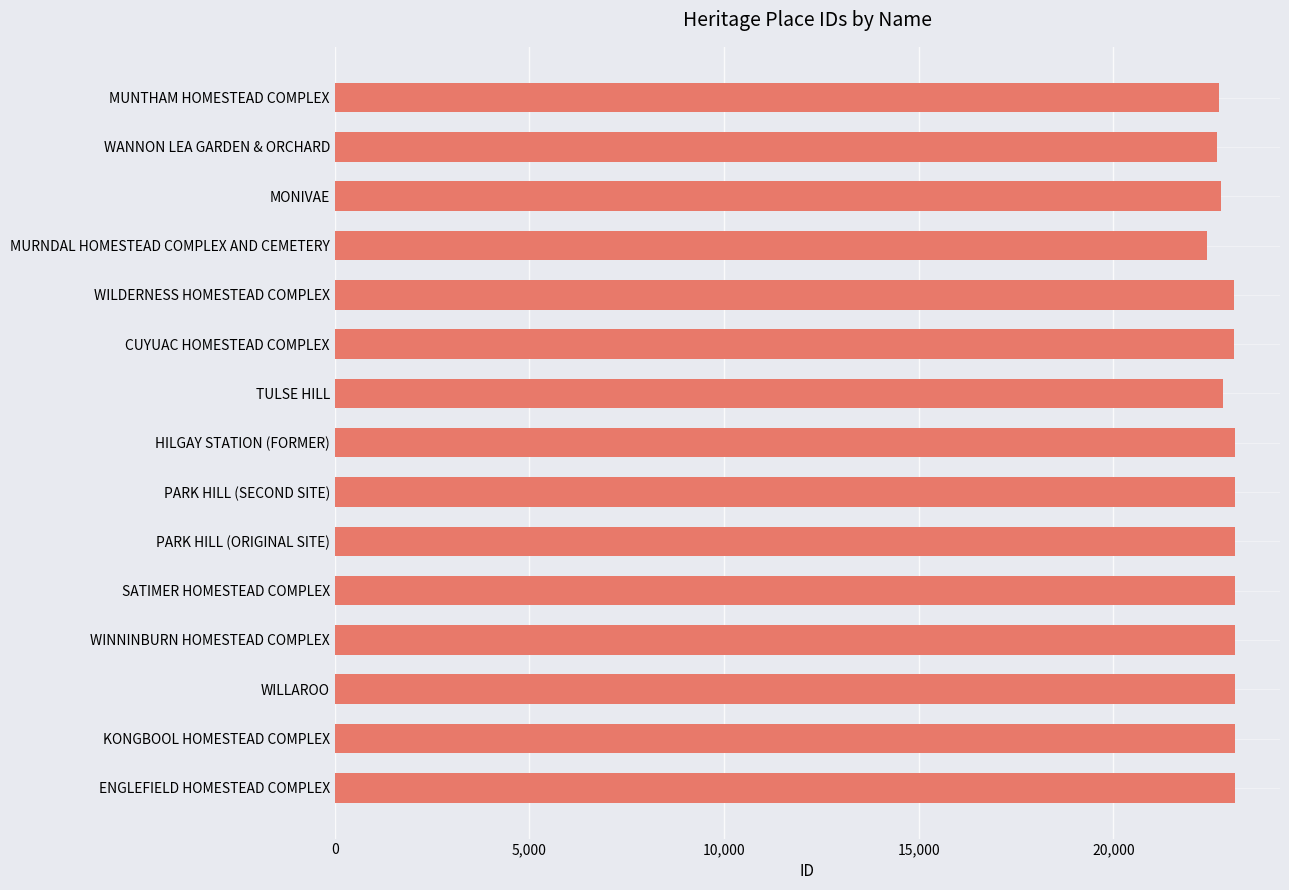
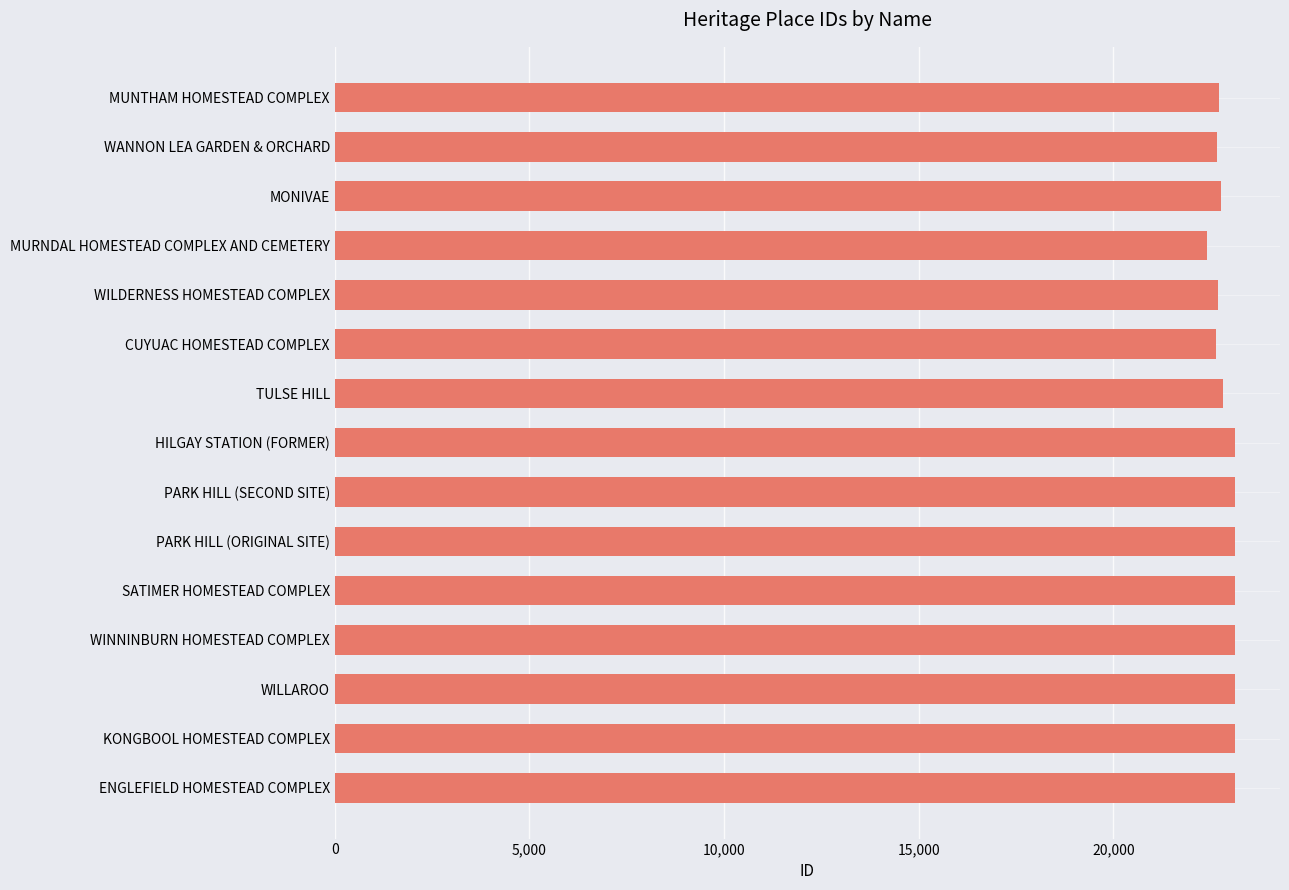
  {
    "MUNTHAM HOMESTEAD COMPLEX": "22,700",
    "WANNON LEA GARDEN & ORCHARD": "22,600",
    "MONIVAE": "22,800",
    "MURNDAL HOMESTEAD COMPLEX AND CEMETERY": "22,400",
-   "WILDERNESS HOMESTEAD COMPLEX": "23,100",
-   "CUYUAC HOMESTEAD COMPLEX": "23,100",
+   "WILDERNESS HOMESTEAD COMPLEX": "22,700",
+   "CUYUAC HOMESTEAD COMPLEX": "22,600",
    "TULSE HILL": "22,800",
    "HILGAY STATION (FORMER)": "23,100",
    "PARK HILL (SECOND SITE)": "23,100",
    "PARK HILL (ORIGINAL SITE)": "23,100",
    "SATIMER HOMESTEAD COMPLEX": "23,100",
    "WINNINBURN HOMESTEAD COMPLEX": "23,100",
    "WILLAROO": "23,100",
    "KONGBOOL HOMESTEAD COMPLEX": "23,100",
    "ENGLEFIELD HOMESTEAD COMPLEX": "23,100"
  }
